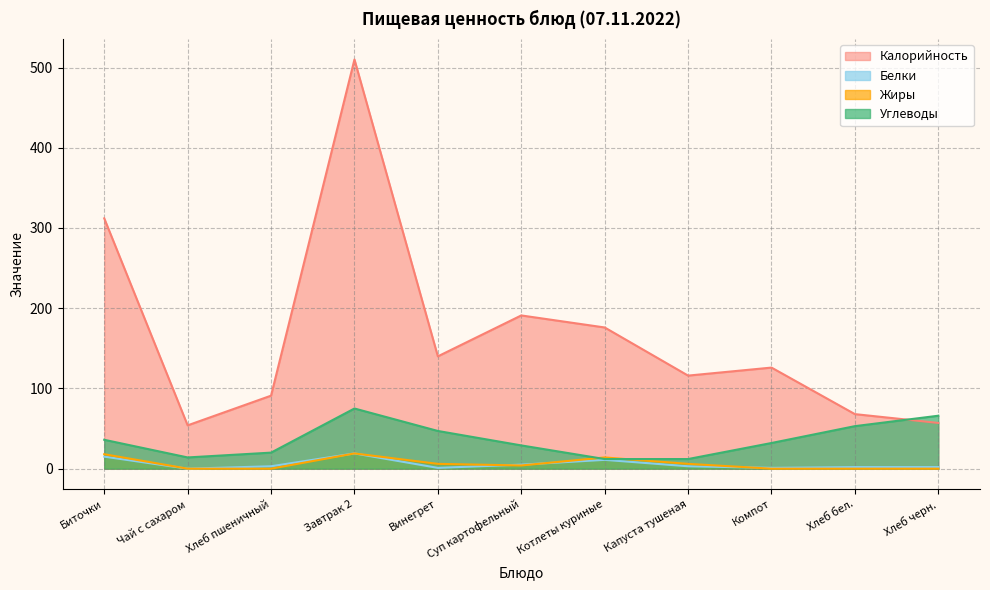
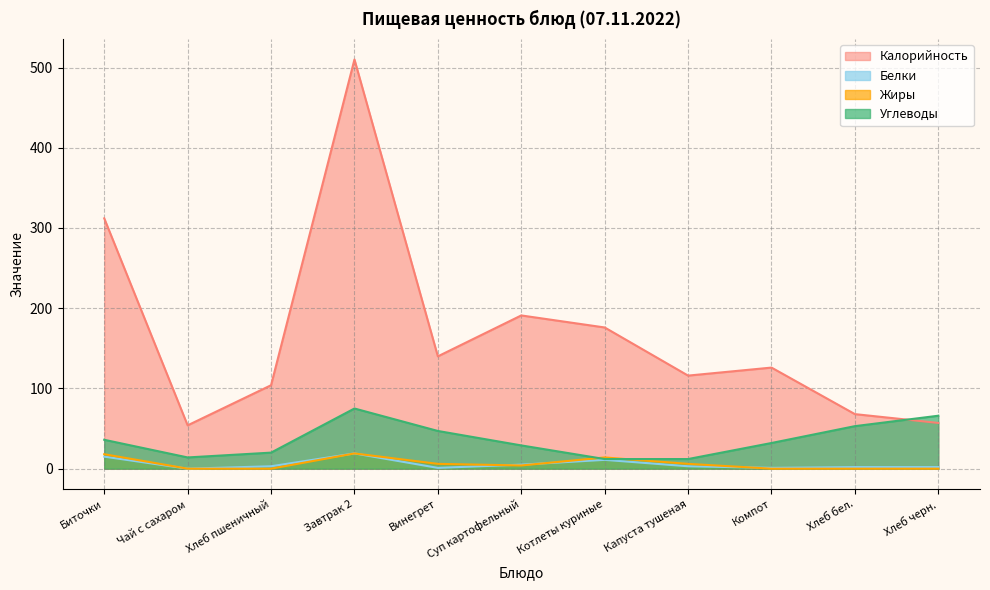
  {
    "Калорийность": {
      "Биточки": 310,
      "Чай с сахаром": 50,
-     "Хлеб пшеничный": 90,
+     "Хлеб пшеничный": 100,
      "Завтрак 2": 510,
      "Винегрет": 140,
      "Суп картофельный": 190,
      "Котлеты куриные": 180,
      "Капуста тушеная": 120,
      "Компот": 130,
      "Хлеб бел.": 70,
      "Хлеб черн.": 60
    },
    "Белки": {
      "Винегрет": 0
    },
    "Жиры": {
      "Винегрет": 10
    },
    "Углеводы": {
      "Биточки": 40,
      "Чай с сахаром": 10,
      "Хлеб пшеничный": 20,
      "Завтрак 2": 80,
      "Винегрет": 50,
      "Суп картофельный": 30,
      "Капуста тушеная": 10,
      "Компот": 30,
      "Хлеб бел.": 50,
      "Хлеб черн.": 70
    }
  }
